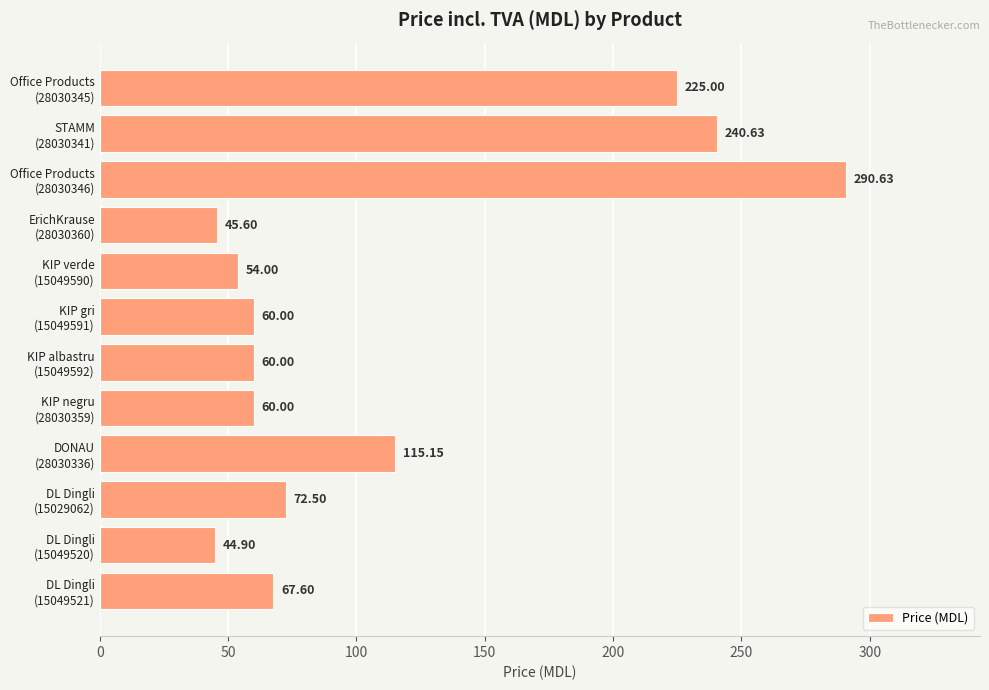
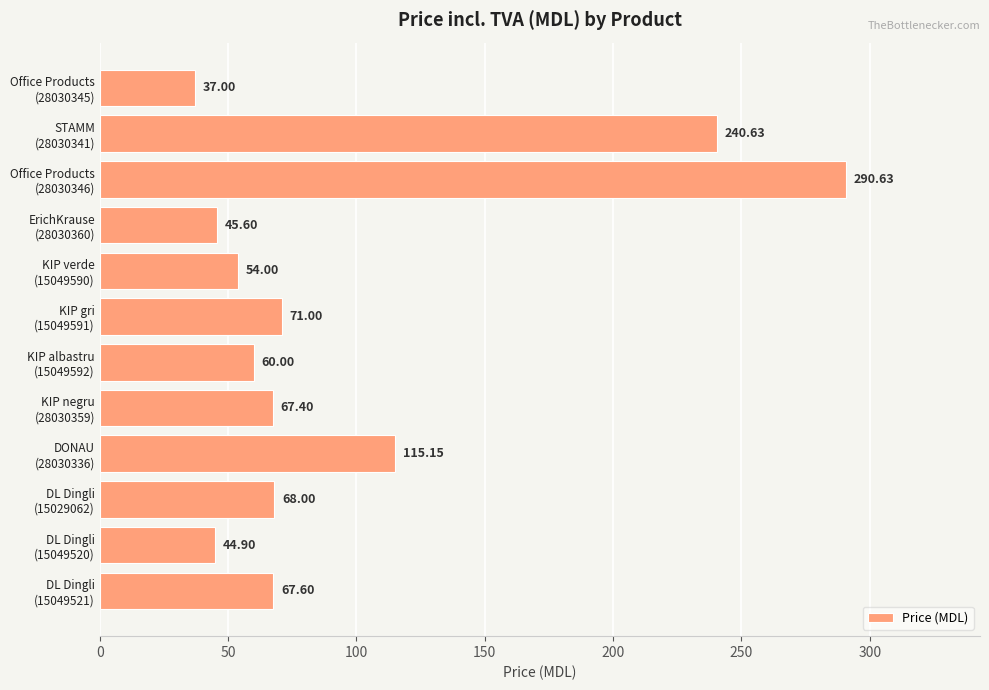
  {
-   "Office Products (28030345)": 225.00,
+   "Office Products (28030345)": 37.00,
    "STAMM (28030341)": 240.63,
    "Office Products (28030346)": 290.63,
    "ErichKrause (28030360)": 45.60,
    "KIP verde (15049590)": 54.00,
-   "KIP gri (15049591)": 60.00,
+   "KIP gri (15049591)": 71.00,
    "KIP albastru (15049592)": 60.00,
-   "KIP negru (28030359)": 60.00,
+   "KIP negru (28030359)": 67.40,
    "DONAU (28030336)": 115.15,
-   "DL Dingli (15029062)": 72.50,
+   "DL Dingli (15029062)": 68.00,
    "DL Dingli (15049520)": 44.90,
    "DL Dingli (15049521)": 67.60
  }
